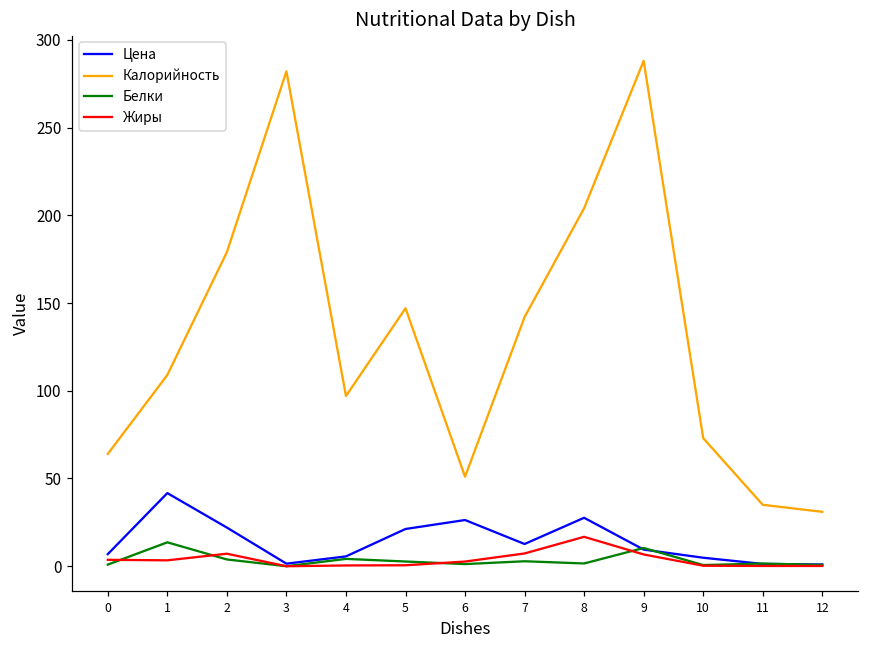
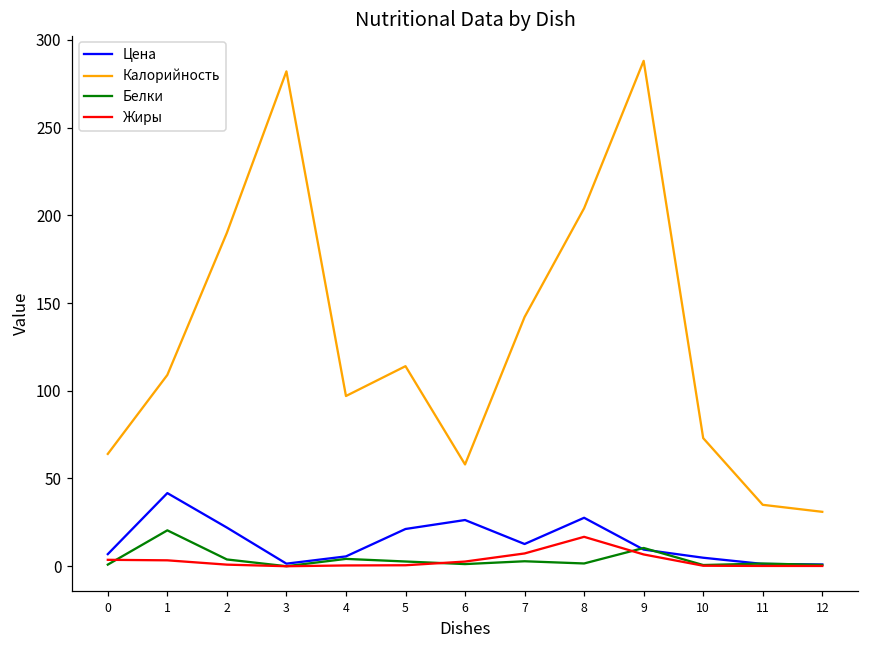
  {
    "Цена": {
      "0": 7,
      "1": 42,
      "2": 22,
      "5": 21,
      "6": 26,
      "7": 13,
      "8": 28,
      "10": 5
    },
    "Калорийность": {
      "0": 64,
      "1": 109,
-     "2": 179,
+     "2": 190,
      "3": 282,
      "4": 97,
-     "5": 147,
-     "6": 51,
+     "5": 114,
+     "6": 58,
      "7": 142,
      "8": 204,
      "9": 288,
      "10": 73,
      "11": 35,
      "12": 31
    },
    "Белки": {
      "0": 1,
-     "1": 14,
+     "1": 20,
      "2": 4,
      "5": 3,
      "7": 3,
      "8": 2
    },
    "Жиры": {
      "0": 4,
      "1": 3,
-     "2": 7,
+     "2": 1,
      "4": 0,
      "5": 1,
      "7": 7,
      "8": 17,
      "9": 7
    }
  }
